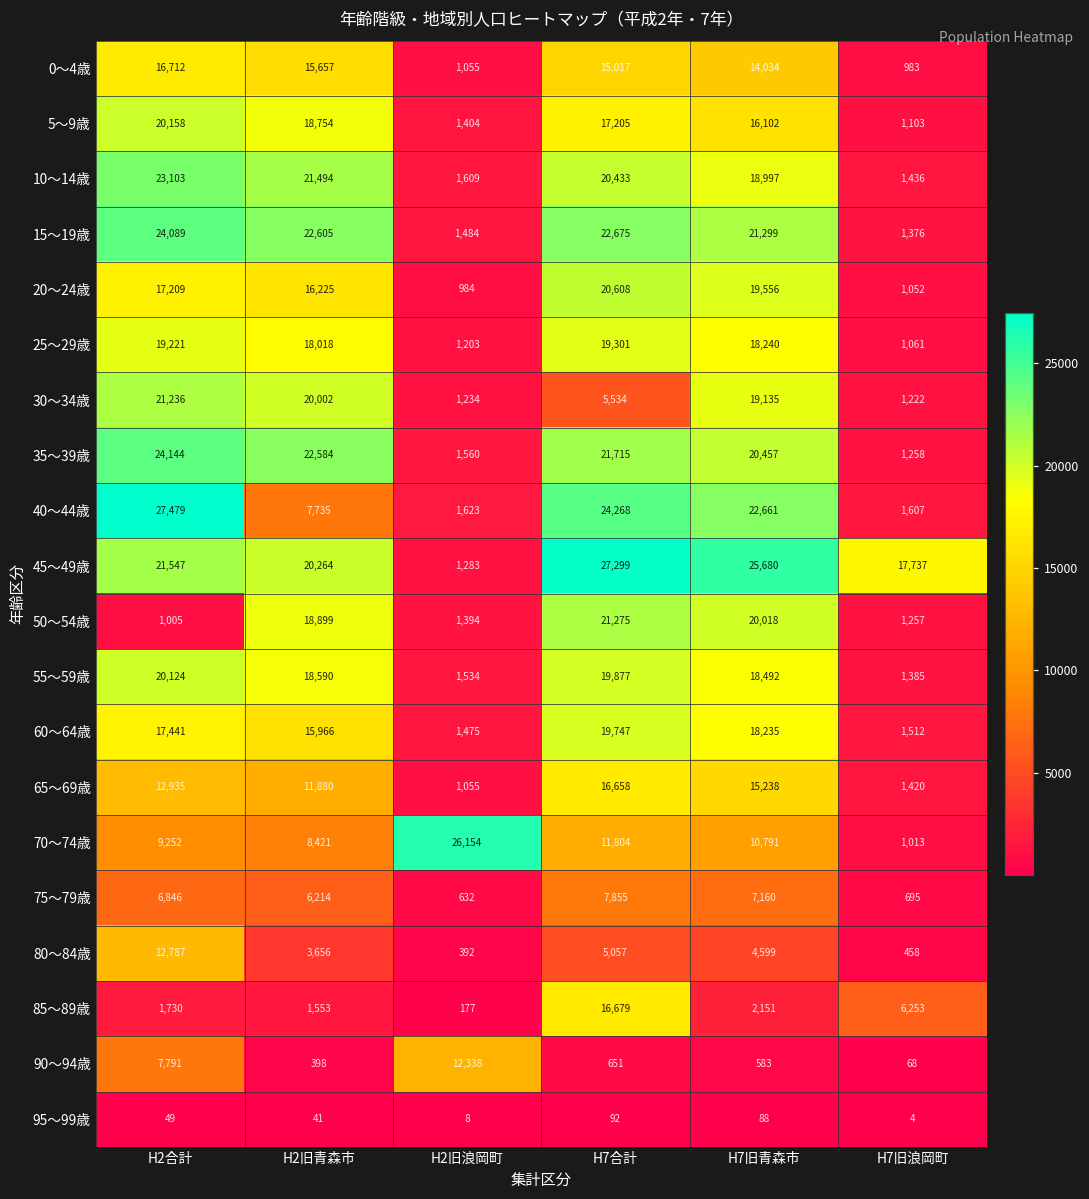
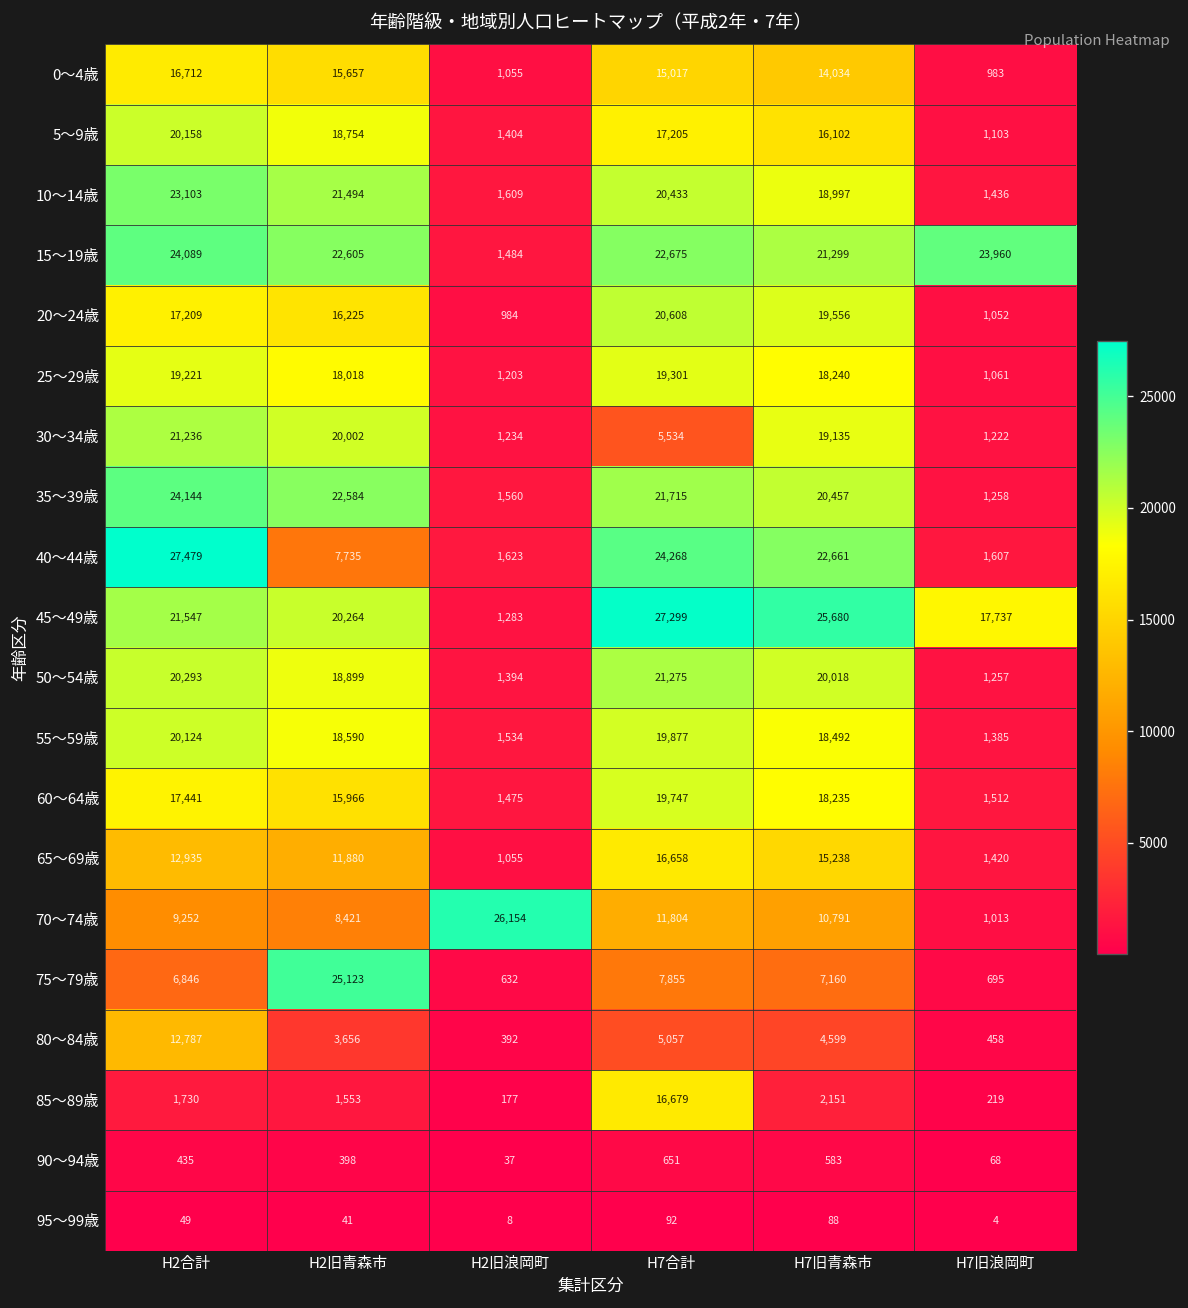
  {
    "0～4歳": {
      "H2合計": "16,712",
      "H2旧青森市": "15,657",
      "H2旧浪岡町": "1,055",
      "H7合計": "15,017",
      "H7旧青森市": "14,034",
      "H7旧浪岡町": "983"
    },
    "5～9歳": {
      "H2合計": "20,158",
      "H2旧青森市": "18,754",
      "H2旧浪岡町": "1,404",
      "H7合計": "17,205",
      "H7旧青森市": "16,102",
      "H7旧浪岡町": "1,103"
    },
    "10～14歳": {
      "H2合計": "23,103",
      "H2旧青森市": "21,494",
      "H2旧浪岡町": "1,609",
      "H7合計": "20,433",
      "H7旧青森市": "18,997",
      "H7旧浪岡町": "1,436"
    },
    "15～19歳": {
      "H2合計": "24,089",
      "H2旧青森市": "22,605",
      "H2旧浪岡町": "1,484",
      "H7合計": "22,675",
      "H7旧青森市": "21,299",
-     "H7旧浪岡町": "1,376"
+     "H7旧浪岡町": "23,960"
    },
    "20～24歳": {
      "H2合計": "17,209",
      "H2旧青森市": "16,225",
      "H2旧浪岡町": "984",
      "H7合計": "20,608",
      "H7旧青森市": "19,556",
      "H7旧浪岡町": "1,052"
    },
    "25～29歳": {
      "H2合計": "19,221",
      "H2旧青森市": "18,018",
      "H2旧浪岡町": "1,203",
      "H7合計": "19,301",
      "H7旧青森市": "18,240",
      "H7旧浪岡町": "1,061"
    },
    "30～34歳": {
      "H2合計": "21,236",
      "H2旧青森市": "20,002",
      "H2旧浪岡町": "1,234",
      "H7合計": "5,534",
      "H7旧青森市": "19,135",
      "H7旧浪岡町": "1,222"
    },
    "35～39歳": {
      "H2合計": "24,144",
      "H2旧青森市": "22,584",
      "H2旧浪岡町": "1,560",
      "H7合計": "21,715",
      "H7旧青森市": "20,457",
      "H7旧浪岡町": "1,258"
    },
    "40～44歳": {
      "H2合計": "27,479",
      "H2旧青森市": "7,735",
      "H2旧浪岡町": "1,623",
      "H7合計": "24,268",
      "H7旧青森市": "22,661",
      "H7旧浪岡町": "1,607"
    },
    "45～49歳": {
      "H2合計": "21,547",
      "H2旧青森市": "20,264",
      "H2旧浪岡町": "1,283",
      "H7合計": "27,299",
      "H7旧青森市": "25,680",
      "H7旧浪岡町": "17,737"
    },
    "50～54歳": {
-     "H2合計": "1,005",
+     "H2合計": "20,293",
      "H2旧青森市": "18,899",
      "H2旧浪岡町": "1,394",
      "H7合計": "21,275",
      "H7旧青森市": "20,018",
      "H7旧浪岡町": "1,257"
    },
    "55～59歳": {
      "H2合計": "20,124",
      "H2旧青森市": "18,590",
      "H2旧浪岡町": "1,534",
      "H7合計": "19,877",
      "H7旧青森市": "18,492",
      "H7旧浪岡町": "1,385"
    },
    "60～64歳": {
      "H2合計": "17,441",
      "H2旧青森市": "15,966",
      "H2旧浪岡町": "1,475",
      "H7合計": "19,747",
      "H7旧青森市": "18,235",
      "H7旧浪岡町": "1,512"
    },
    "65～69歳": {
      "H2合計": "12,935",
      "H2旧青森市": "11,880",
      "H2旧浪岡町": "1,055",
      "H7合計": "16,658",
      "H7旧青森市": "15,238",
      "H7旧浪岡町": "1,420"
    },
    "70～74歳": {
      "H2合計": "9,252",
      "H2旧青森市": "8,421",
      "H2旧浪岡町": "26,154",
      "H7合計": "11,804",
      "H7旧青森市": "10,791",
      "H7旧浪岡町": "1,013"
    },
    "75～79歳": {
      "H2合計": "6,846",
-     "H2旧青森市": "6,214",
+     "H2旧青森市": "25,123",
      "H2旧浪岡町": "632",
      "H7合計": "7,855",
      "H7旧青森市": "7,160",
      "H7旧浪岡町": "695"
    },
    "80～84歳": {
      "H2合計": "12,787",
      "H2旧青森市": "3,656",
      "H2旧浪岡町": "392",
      "H7合計": "5,057",
      "H7旧青森市": "4,599",
      "H7旧浪岡町": "458"
    },
    "85～89歳": {
      "H2合計": "1,730",
      "H2旧青森市": "1,553",
      "H2旧浪岡町": "177",
      "H7合計": "16,679",
      "H7旧青森市": "2,151",
-     "H7旧浪岡町": "6,253"
+     "H7旧浪岡町": "219"
    },
    "90～94歳": {
-     "H2合計": "7,791",
+     "H2合計": "435",
      "H2旧青森市": "398",
-     "H2旧浪岡町": "12,338",
+     "H2旧浪岡町": "37",
      "H7合計": "651",
      "H7旧青森市": "583",
      "H7旧浪岡町": "68"
    },
    "95～99歳": {
      "H2合計": "49",
      "H2旧青森市": "41",
      "H2旧浪岡町": "8",
      "H7合計": "92",
      "H7旧青森市": "88",
      "H7旧浪岡町": "4"
    }
  }
